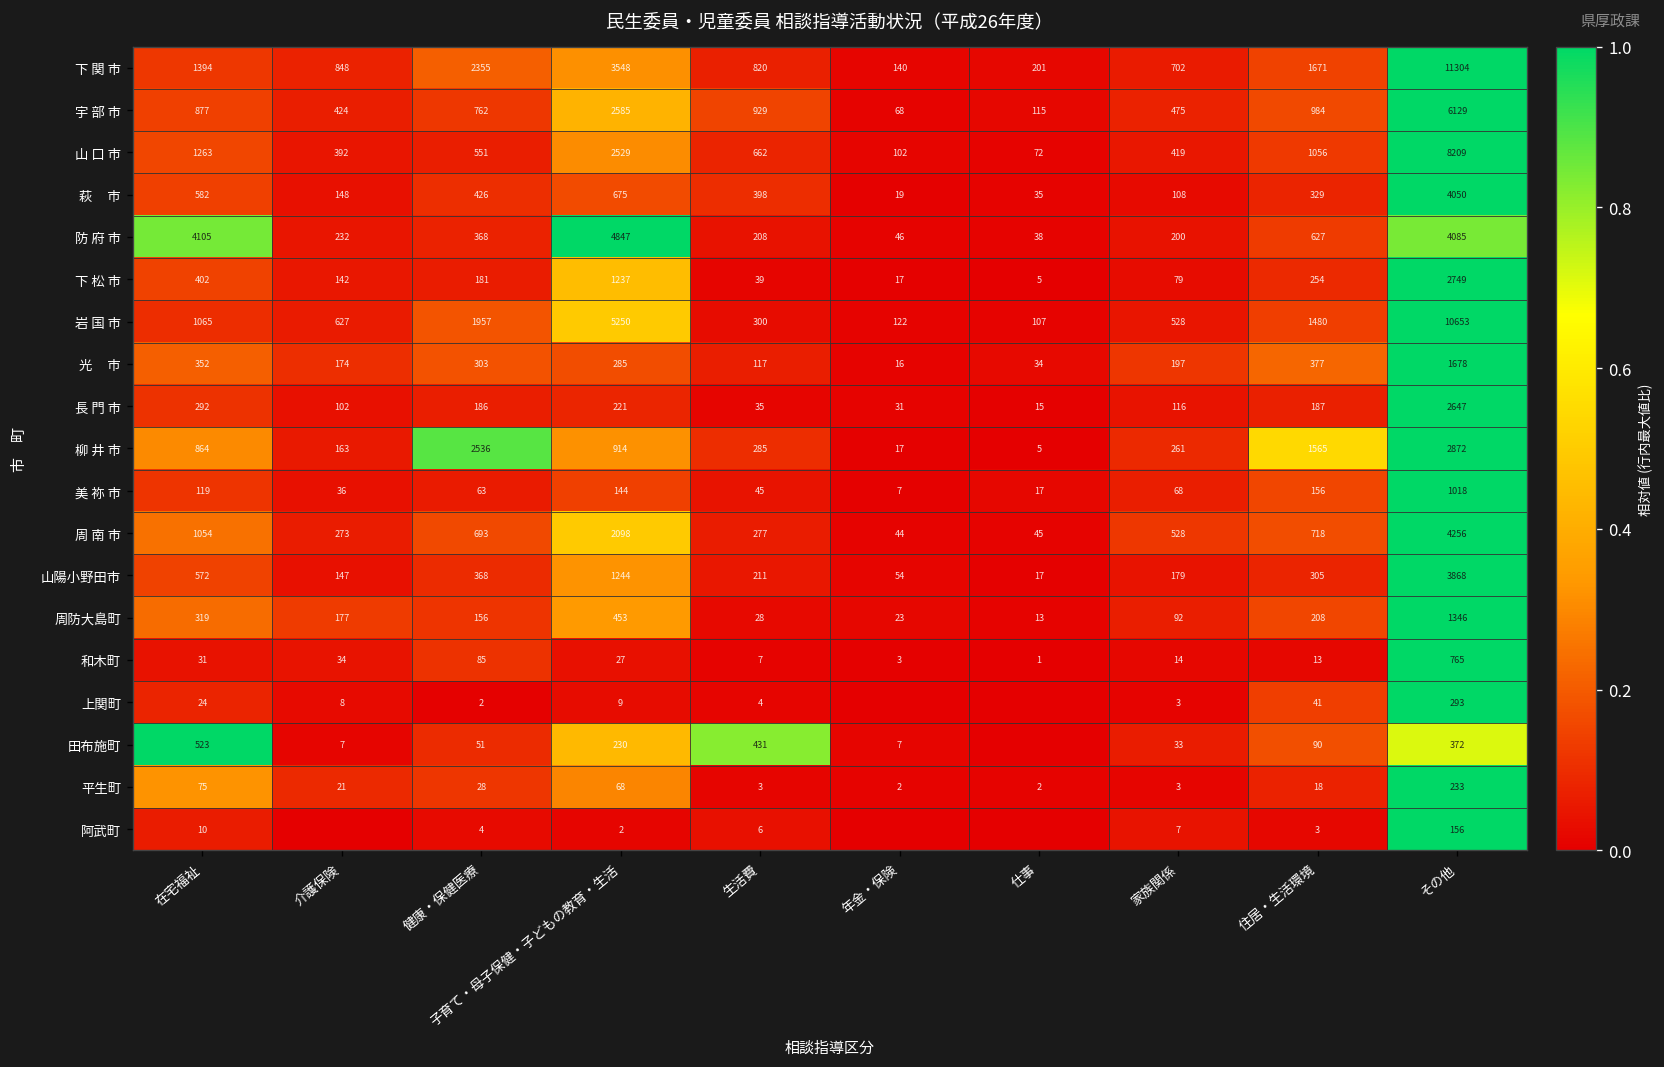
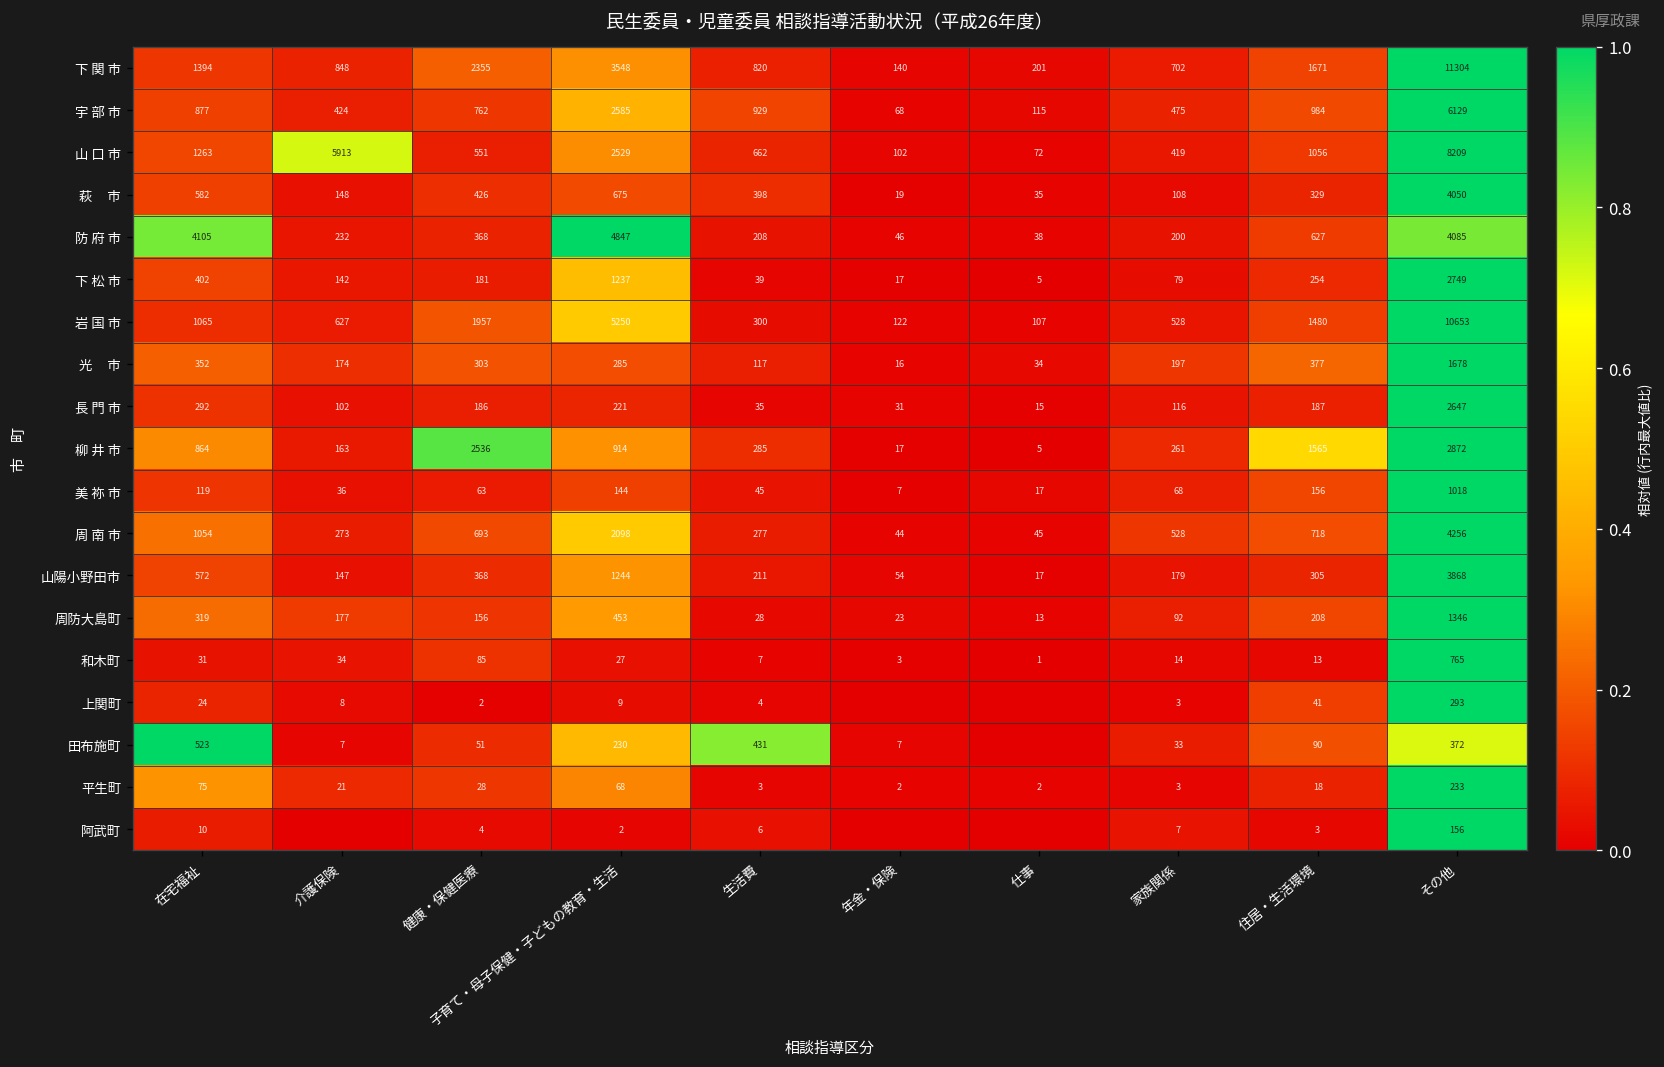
  {
    "下 関 市": {
      "在宅福祉": 1394,
      "介護保険": 848,
      "健康・保健医療": 2355,
      "子育て・母子保健・子どもの教育・生活": 3548,
      "生活費": 820,
      "年金・保険": 140,
      "仕事": 201,
      "家族関係": 702,
      "住居・生活環境": 1671,
      "その他": 11304
    },
    "宇 部 市": {
      "在宅福祉": 877,
      "介護保険": 424,
      "健康・保健医療": 762,
      "子育て・母子保健・子どもの教育・生活": 2585,
      "生活費": 929,
      "年金・保険": 68,
      "仕事": 115,
      "家族関係": 475,
      "住居・生活環境": 984,
      "その他": 6129
    },
    "山 口 市": {
      "在宅福祉": 1263,
-     "介護保険": 392,
+     "介護保険": 5913,
      "健康・保健医療": 551,
      "子育て・母子保健・子どもの教育・生活": 2529,
      "生活費": 662,
      "年金・保険": 102,
      "仕事": 72,
      "家族関係": 419,
      "住居・生活環境": 1056,
      "その他": 8209
    },
    "萩 市": {
      "在宅福祉": 582,
      "介護保険": 148,
      "健康・保健医療": 426,
      "子育て・母子保健・子どもの教育・生活": 675,
      "生活費": 398,
      "年金・保険": 19,
      "仕事": 35,
      "家族関係": 108,
      "住居・生活環境": 329,
      "その他": 4050
    },
    "防 府 市": {
      "在宅福祉": 4105,
      "介護保険": 232,
      "健康・保健医療": 368,
      "子育て・母子保健・子どもの教育・生活": 4847,
      "生活費": 208,
      "年金・保険": 46,
      "仕事": 38,
      "家族関係": 200,
      "住居・生活環境": 627,
      "その他": 4085
    },
    "下 松 市": {
      "在宅福祉": 402,
      "介護保険": 142,
      "健康・保健医療": 181,
      "子育て・母子保健・子どもの教育・生活": 1237,
      "生活費": 39,
      "年金・保険": 17,
      "仕事": 5,
      "家族関係": 79,
      "住居・生活環境": 254,
      "その他": 2749
    },
    "岩 国 市": {
      "在宅福祉": 1065,
      "介護保険": 627,
      "健康・保健医療": 1957,
      "子育て・母子保健・子どもの教育・生活": 5250,
      "生活費": 300,
      "年金・保険": 122,
      "仕事": 107,
      "家族関係": 528,
      "住居・生活環境": 1480,
      "その他": 10653
    },
    "光 市": {
      "在宅福祉": 352,
      "介護保険": 174,
      "健康・保健医療": 303,
      "子育て・母子保健・子どもの教育・生活": 285,
      "生活費": 117,
      "年金・保険": 16,
      "仕事": 34,
      "家族関係": 197,
      "住居・生活環境": 377,
      "その他": 1678
    },
    "長 門 市": {
      "在宅福祉": 292,
      "介護保険": 102,
      "健康・保健医療": 186,
      "子育て・母子保健・子どもの教育・生活": 221,
      "生活費": 35,
      "年金・保険": 31,
      "仕事": 15,
      "家族関係": 116,
      "住居・生活環境": 187,
      "その他": 2647
    },
    "柳 井 市": {
      "在宅福祉": 864,
      "介護保険": 163,
      "健康・保健医療": 2536,
      "子育て・母子保健・子どもの教育・生活": 914,
      "生活費": 285,
      "年金・保険": 17,
      "仕事": 5,
      "家族関係": 261,
      "住居・生活環境": 1565,
      "その他": 2872
    },
    "美 祢 市": {
      "在宅福祉": 119,
      "介護保険": 36,
      "健康・保健医療": 63,
      "子育て・母子保健・子どもの教育・生活": 144,
      "生活費": 45,
      "年金・保険": 7,
      "仕事": 17,
      "家族関係": 68,
      "住居・生活環境": 156,
      "その他": 1018
    },
    "周 南 市": {
      "在宅福祉": 1054,
      "介護保険": 273,
      "健康・保健医療": 693,
      "子育て・母子保健・子どもの教育・生活": 2098,
      "生活費": 277,
      "年金・保険": 44,
      "仕事": 45,
      "家族関係": 528,
      "住居・生活環境": 718,
      "その他": 4256
    },
    "山陽小野田市": {
      "在宅福祉": 572,
      "介護保険": 147,
      "健康・保健医療": 368,
      "子育て・母子保健・子どもの教育・生活": 1244,
      "生活費": 211,
      "年金・保険": 54,
      "仕事": 17,
      "家族関係": 179,
      "住居・生活環境": 305,
      "その他": 3868
    },
    "周防大島町": {
      "在宅福祉": 319,
      "介護保険": 177,
      "健康・保健医療": 156,
      "子育て・母子保健・子どもの教育・生活": 453,
      "生活費": 28,
      "年金・保険": 23,
      "仕事": 13,
      "家族関係": 92,
      "住居・生活環境": 208,
      "その他": 1346
    },
    "和木町": {
      "在宅福祉": 31,
      "介護保険": 34,
      "健康・保健医療": 85,
      "子育て・母子保健・子どもの教育・生活": 27,
      "生活費": 7,
      "年金・保険": 3,
      "仕事": 1,
      "家族関係": 14,
      "住居・生活環境": 13,
      "その他": 765
    },
    "上関町": {
      "在宅福祉": 24,
      "介護保険": 8,
      "健康・保健医療": 2,
      "子育て・母子保健・子どもの教育・生活": 9,
      "生活費": 4,
      "家族関係": 3,
      "住居・生活環境": 41,
      "その他": 293
    },
    "田布施町": {
      "在宅福祉": 523,
      "介護保険": 7,
      "健康・保健医療": 51,
      "子育て・母子保健・子どもの教育・生活": 230,
      "生活費": 431,
      "年金・保険": 7,
      "家族関係": 33,
      "住居・生活環境": 90,
      "その他": 372
    },
    "平生町": {
      "在宅福祉": 75,
      "介護保険": 21,
      "健康・保健医療": 28,
      "子育て・母子保健・子どもの教育・生活": 68,
      "生活費": 3,
      "年金・保険": 2,
      "仕事": 2,
      "家族関係": 3,
      "住居・生活環境": 18,
      "その他": 233
    },
    "阿武町": {
      "在宅福祉": 10,
      "健康・保健医療": 4,
      "子育て・母子保健・子どもの教育・生活": 2,
      "生活費": 6,
      "家族関係": 7,
      "住居・生活環境": 3,
      "その他": 156
    }
  }
